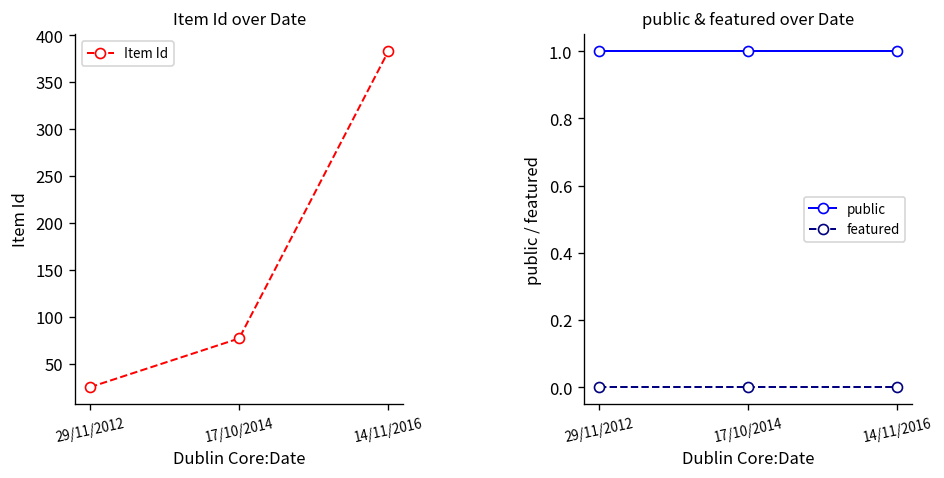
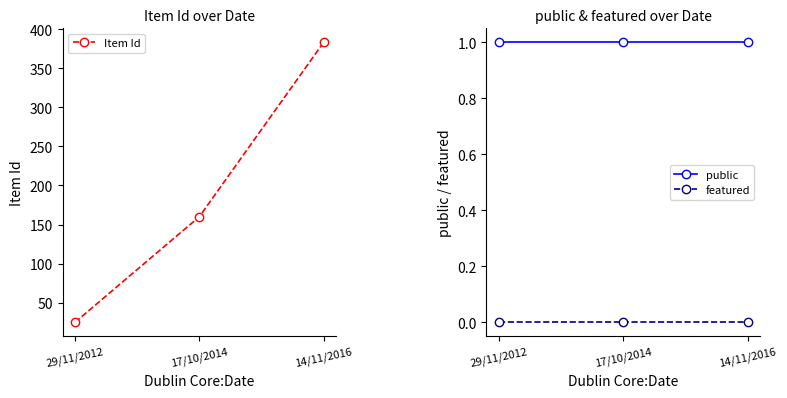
  {
    "Item Id over Date": {
      "29/11/2012": 30,
-     "17/10/2014": 80,
+     "17/10/2014": 160,
      "14/11/2016": 380
    },
    "public & featured over Date": {
      "public": {
        "29/11/2012": 1.00,
        "17/10/2014": 1.00,
        "14/11/2016": 1.00
      },
      "featured": {
        "29/11/2012": 0.00,
        "17/10/2014": 0.00,
        "14/11/2016": 0.00
      }
    }
  }
